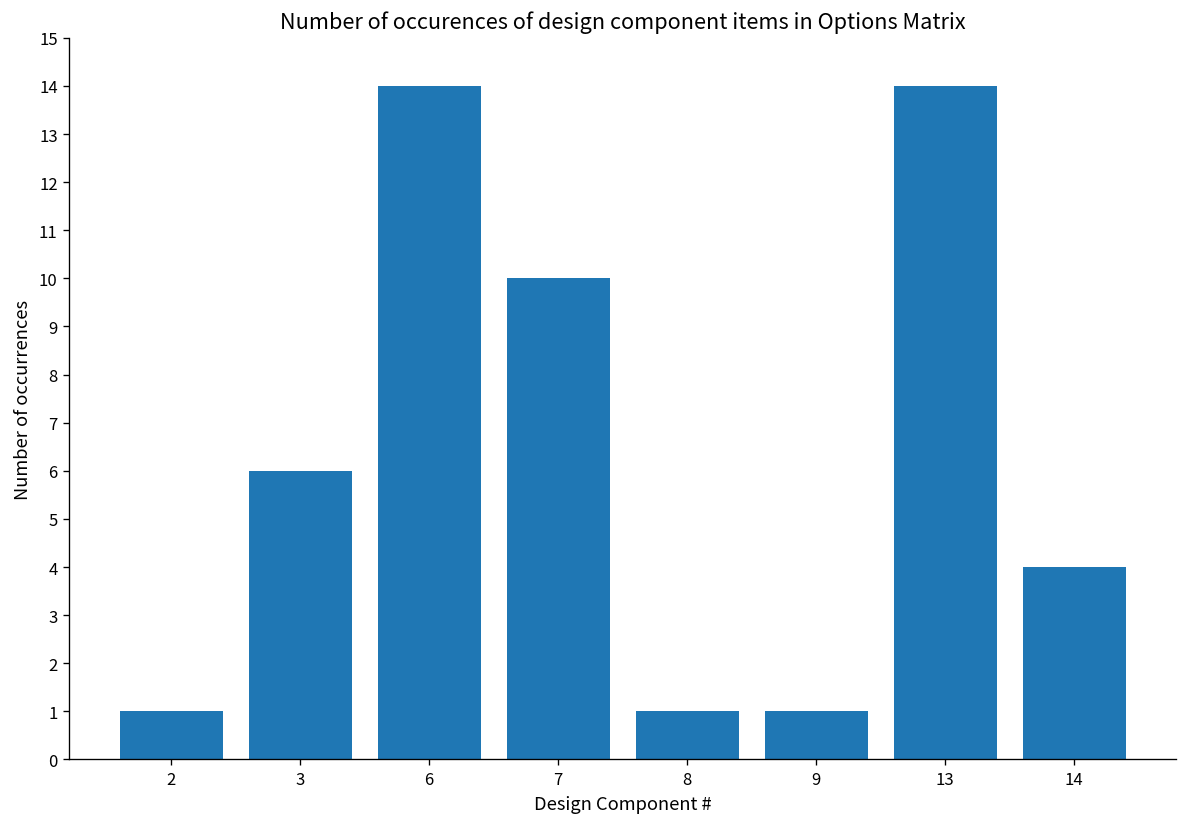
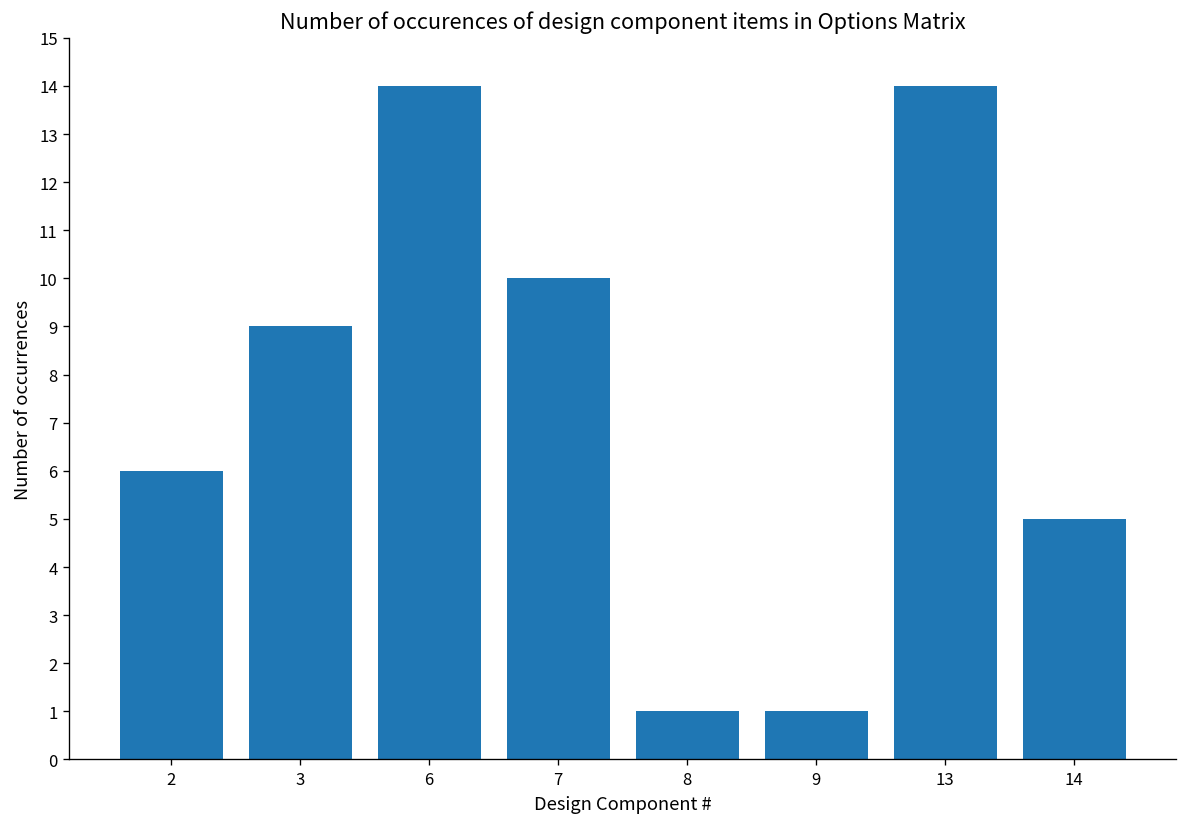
  {
-   "2": 1,
-   "3": 6,
+   "2": 6,
+   "3": 9,
    "6": 14,
    "7": 10,
    "8": 1,
    "9": 1,
    "13": 14,
-   "14": 4
+   "14": 5
  }
